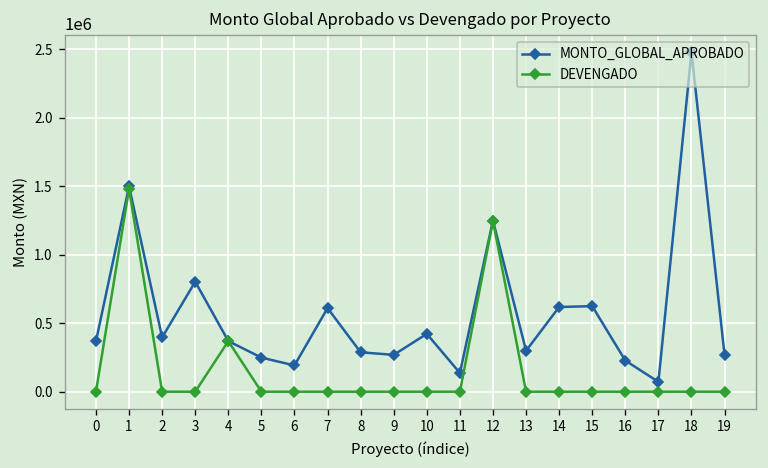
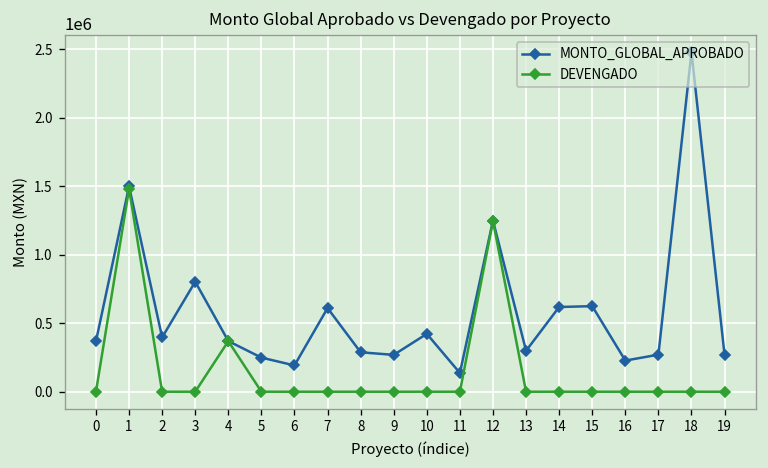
  {
    "MONTO_GLOBAL_APROBADO": {
      "0": 370000,
      "2": 400000,
      "3": 800000,
      "5": 250000,
      "6": 190000,
      "7": 610000,
      "8": 290000,
      "9": 270000,
      "10": 420000,
      "11": 140000,
      "13": 300000,
      "14": 620000,
      "15": 620000,
      "16": 230000,
-     "17": 70000,
+     "17": 270000,
      "19": 270000
    },
    "DEVENGADO": {
      "0": 0,
      "2": 0,
      "3": 0,
      "5": 0,
      "6": 0,
      "7": 0,
      "8": 0,
      "9": 0,
      "10": 0,
      "11": 0,
      "13": 0,
      "14": 0,
      "15": 0,
      "16": 0,
      "17": 0,
      "18": 0,
      "19": 0
    }
  }
